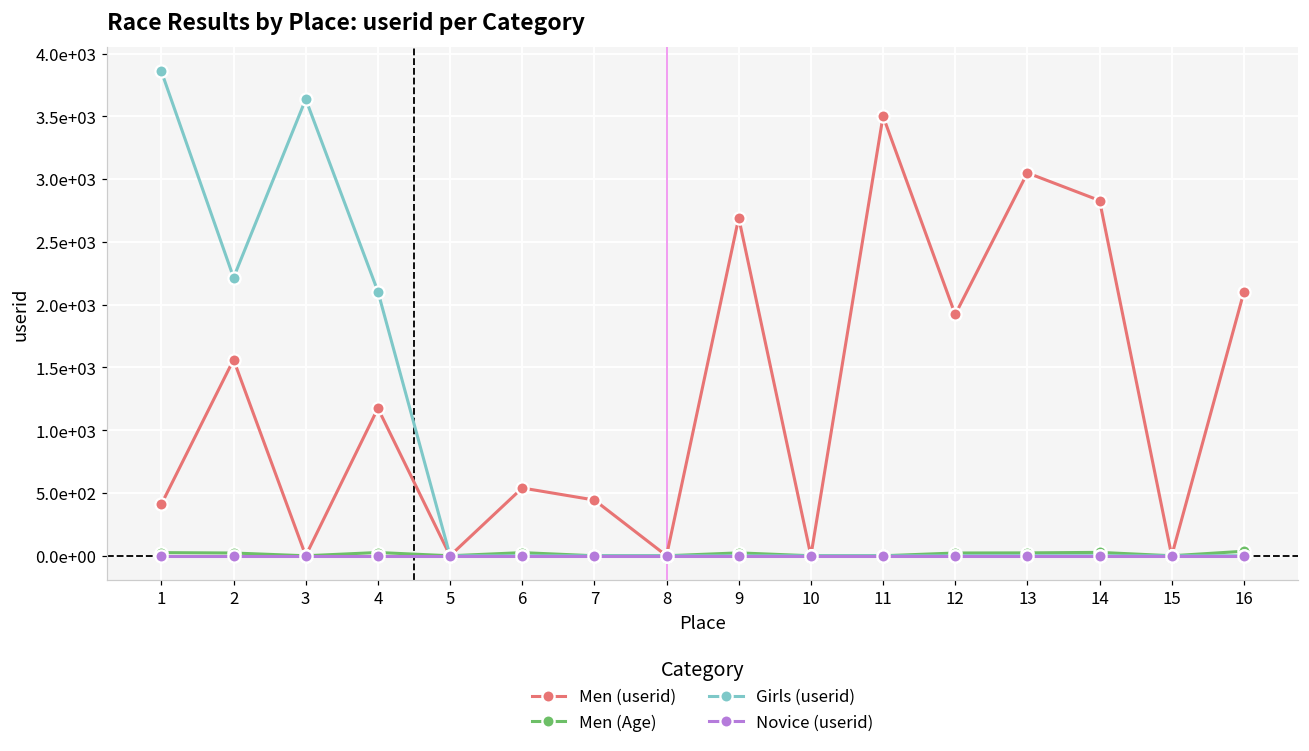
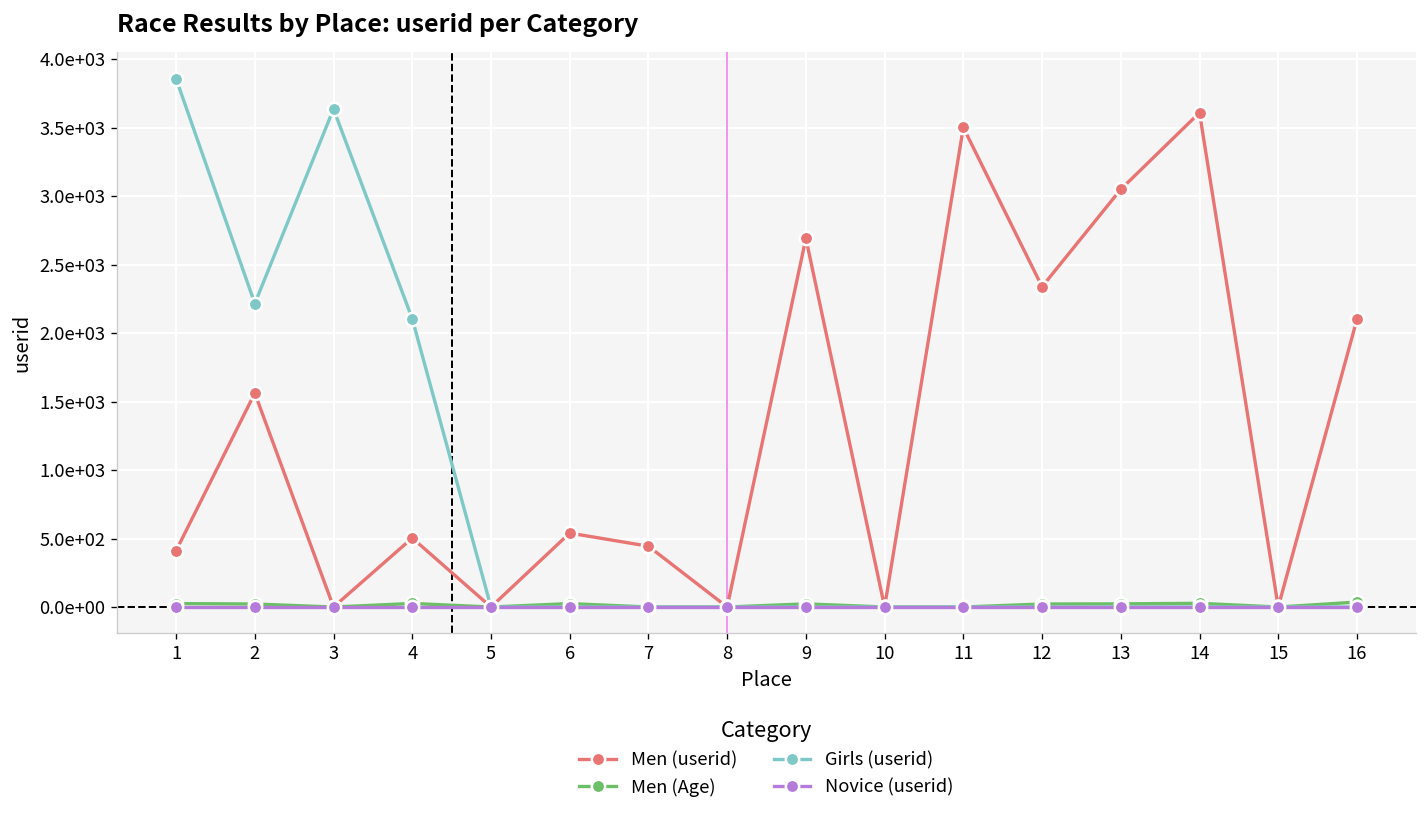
  {
    "Men (userid)": {
      "1": 410,
      "2": 1560,
-     "4": 1180,
+     "4": 500,
      "6": 540,
      "7": 440,
      "9": 2690,
      "11": 3500,
-     "12": 1920,
+     "12": 2340,
      "13": 3050,
-     "14": 2830,
+     "14": 3610,
      "16": 2100
    },
    "Men (Age)": {
      "1": 30,
      "4": 30,
      "6": 30,
      "9": 20,
      "13": 20,
      "14": 30,
      "16": 40
    },
    "Girls (userid)": {
      "1": 3860,
      "2": 2220,
      "3": 3640,
      "4": 2110
    },
    "Novice (userid)": {
      "1": 0,
      "4": 0
    }
  }
